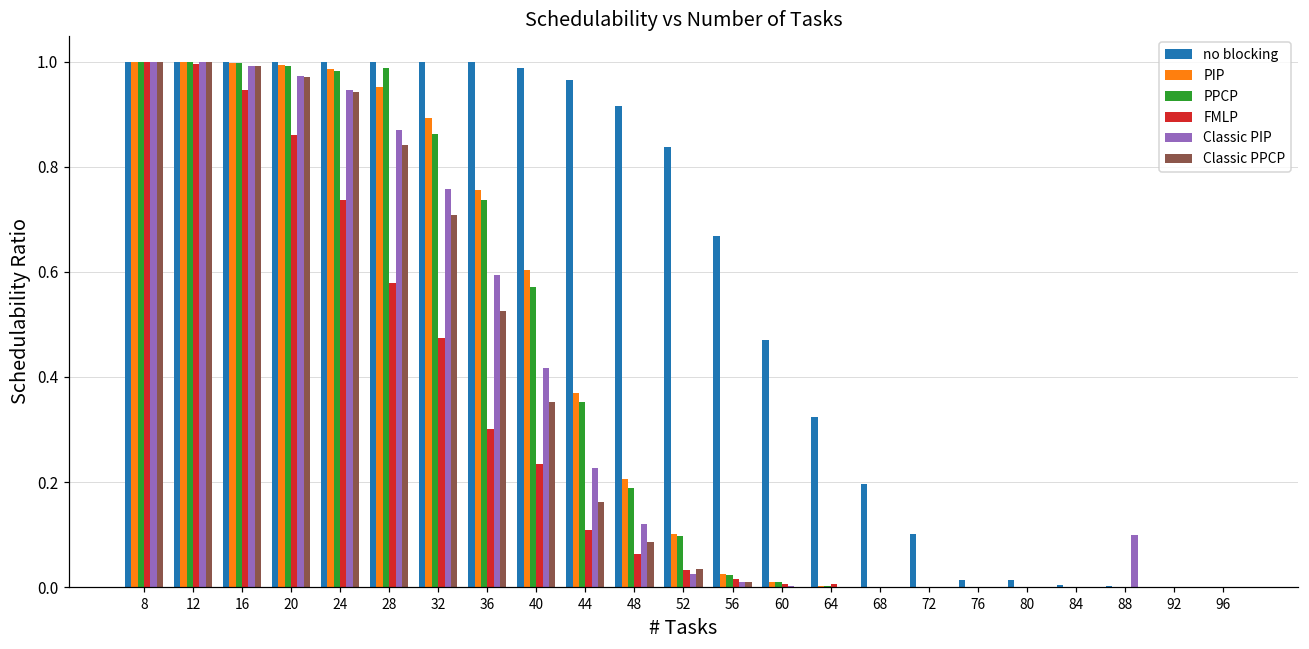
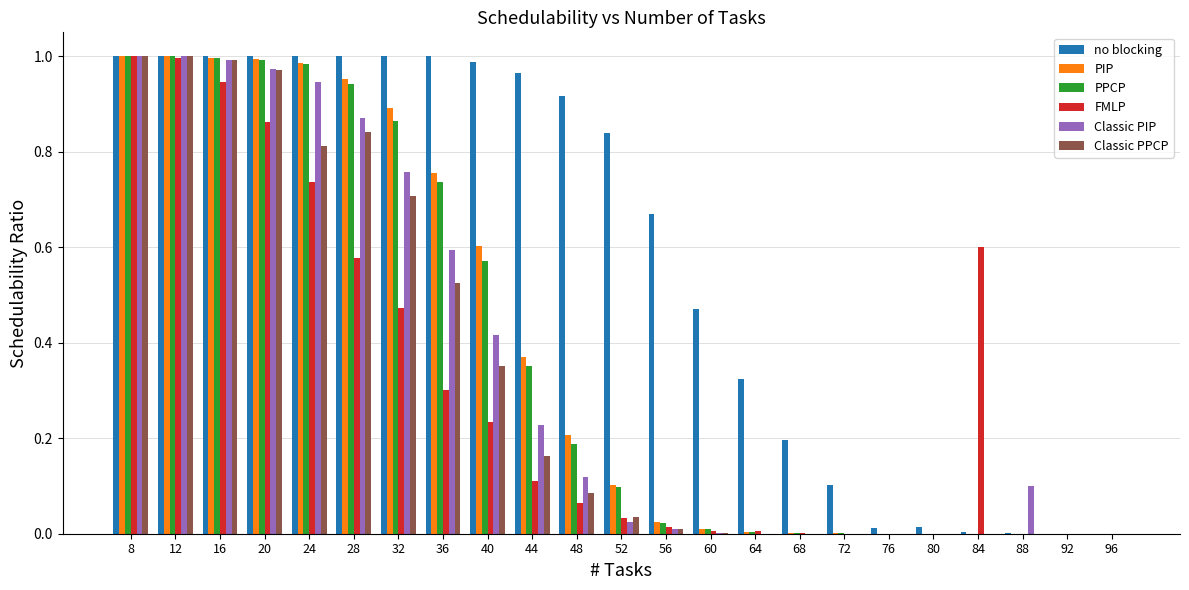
  {
    "no blocking": {
      "8": 1.00,
      "12": 1.00,
      "16": 1.00,
      "20": 1.00,
      "24": 1.00,
      "28": 1.00,
      "32": 1.00,
      "36": 1.00,
      "40": 0.99,
      "44": 0.97,
      "48": 0.92,
      "52": 0.84,
      "56": 0.67,
      "60": 0.47,
      "64": 0.32,
      "68": 0.20,
      "72": 0.10,
      "76": 0.01,
      "80": 0.01,
      "92": 0.00,
      "96": 0.00
    },
    "PIP": {
      "8": 1.00,
      "12": 1.00,
      "16": 1.00,
      "20": 0.99,
      "24": 0.99,
      "28": 0.95,
      "32": 0.89,
      "36": 0.76,
      "40": 0.60,
      "44": 0.37,
      "48": 0.21,
      "52": 0.10,
      "56": 0.02,
      "60": 0.01,
      "76": 0.00,
      "80": 0.00,
      "84": 0.00,
      "88": 0.00,
      "92": 0.00,
      "96": 0.00
    },
    "PPCP": {
      "8": 1.00,
      "12": 1.00,
      "16": 1.00,
      "20": 0.99,
      "24": 0.98,
-     "28": 0.99,
+     "28": 0.94,
      "32": 0.86,
      "36": 0.74,
      "40": 0.57,
      "44": 0.35,
      "48": 0.19,
      "52": 0.10,
      "56": 0.02,
      "60": 0.01,
      "76": 0.00,
      "80": 0.00,
      "84": 0.00,
      "88": 0.00,
      "92": 0.00,
      "96": 0.00
    },
    "FMLP": {
      "8": 1.0,
      "12": 1.0,
      "16": 0.95,
      "20": 0.86,
      "24": 0.74,
      "28": 0.58,
      "32": 0.47,
      "36": 0.3,
      "40": 0.23,
      "44": 0.11,
      "48": 0.06,
      "52": 0.03,
      "56": 0.01,
      "60": 0.01,
      "64": 0.01,
      "72": 0.0,
      "76": 0.0,
      "80": 0.0,
-     "84": 0.0,
+     "84": 0.6,
      "88": 0.0,
      "92": 0.0,
      "96": 0.0
    },
    "Classic PIP": {
      "8": 1.00,
      "12": 1.00,
      "16": 0.99,
      "20": 0.97,
      "24": 0.95,
      "28": 0.87,
      "32": 0.76,
      "36": 0.59,
      "40": 0.42,
      "44": 0.23,
      "48": 0.12,
      "52": 0.03,
      "56": 0.01,
      "64": 0.00,
      "68": 0.00,
      "72": 0.00,
      "76": 0.00,
      "80": 0.00,
      "84": 0.00,
      "88": 0.10,
      "92": 0.00,
      "96": 0.00
    },
    "Classic PPCP": {
      "8": 1.00,
      "12": 1.00,
      "16": 0.99,
      "20": 0.97,
-     "24": 0.94,
+     "24": 0.81,
      "28": 0.84,
      "32": 0.71,
      "36": 0.52,
      "40": 0.35,
      "44": 0.16,
      "48": 0.09,
      "52": 0.03,
      "56": 0.01,
      "64": 0.00,
      "68": 0.00,
      "72": 0.00,
      "76": 0.00,
      "80": 0.00,
      "84": 0.00,
      "88": 0.00,
      "92": 0.00,
      "96": 0.00
    }
  }
